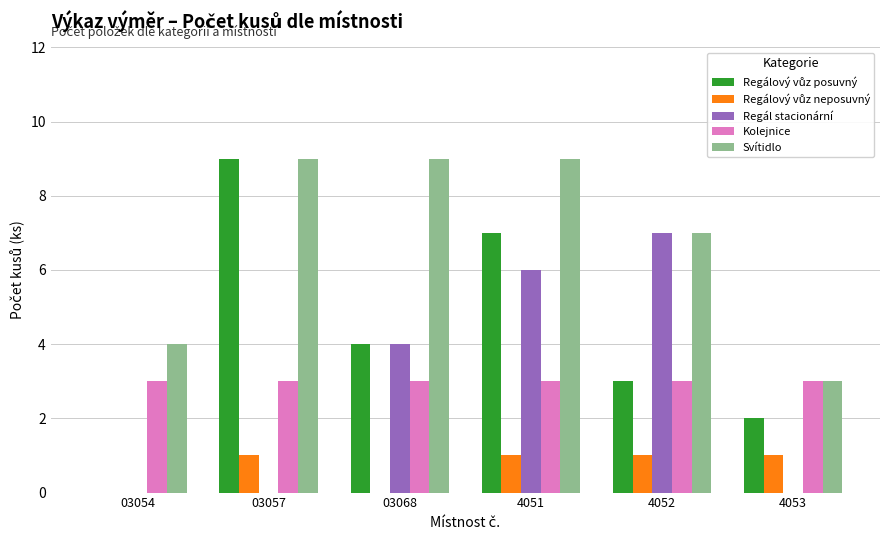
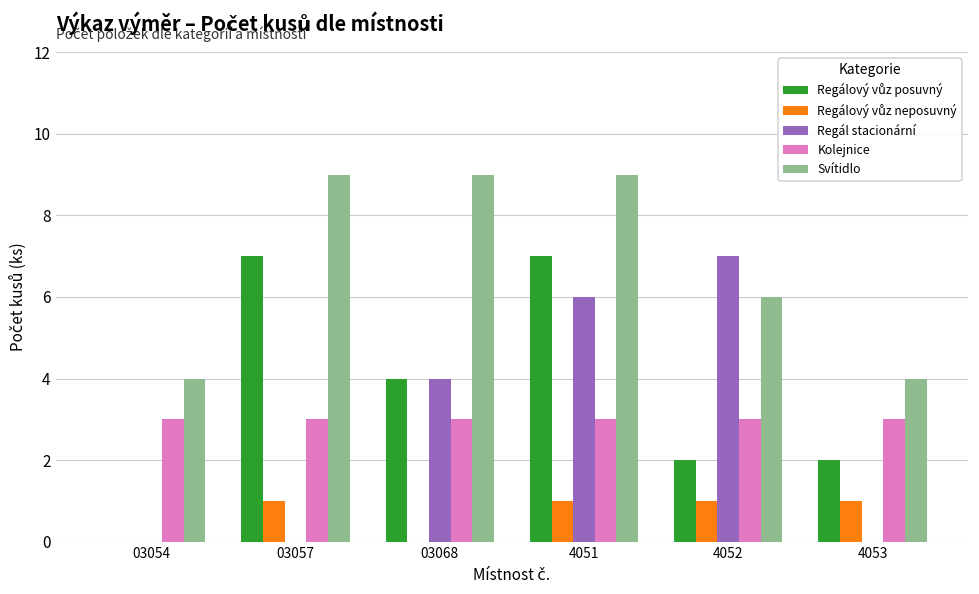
  {
    "Regálový vůz posuvný": {
      "03054": 0,
-     "03057": 9,
+     "03057": 7,
      "03068": 4,
      "4051": 7,
-     "4052": 3,
+     "4052": 2,
      "4053": 2
    },
    "Regálový vůz neposuvný": {
      "03054": 0,
      "03057": 1,
      "03068": 0,
      "4051": 1,
      "4052": 1,
      "4053": 1
    },
    "Regál stacionární": {
      "03054": 0,
      "03057": 0,
      "03068": 4,
      "4051": 6,
      "4052": 7,
      "4053": 0
    },
    "Kolejnice": {
      "03054": 3,
      "03057": 3,
      "03068": 3,
      "4051": 3,
      "4052": 3,
      "4053": 3
    },
    "Svítidlo": {
      "03054": 4,
      "03057": 9,
      "03068": 9,
      "4051": 9,
-     "4052": 7,
-     "4053": 3
+     "4052": 6,
+     "4053": 4
    }
  }
